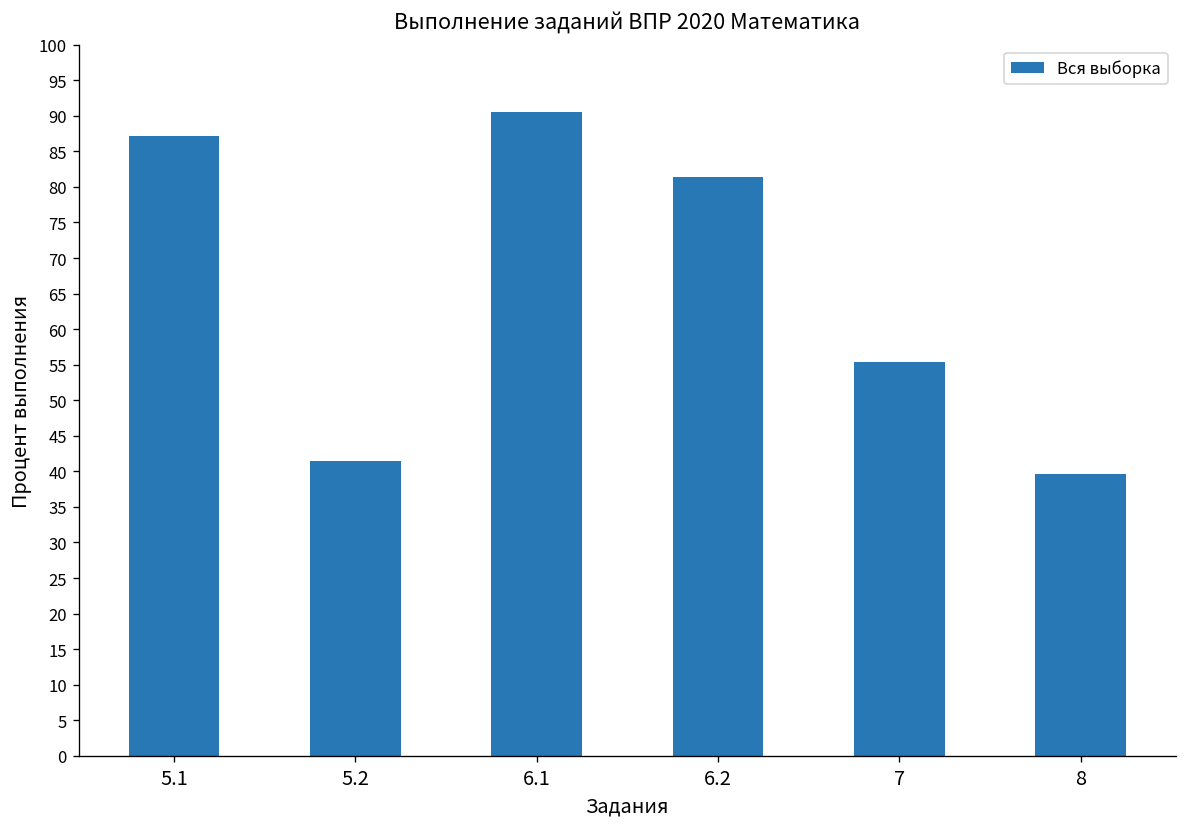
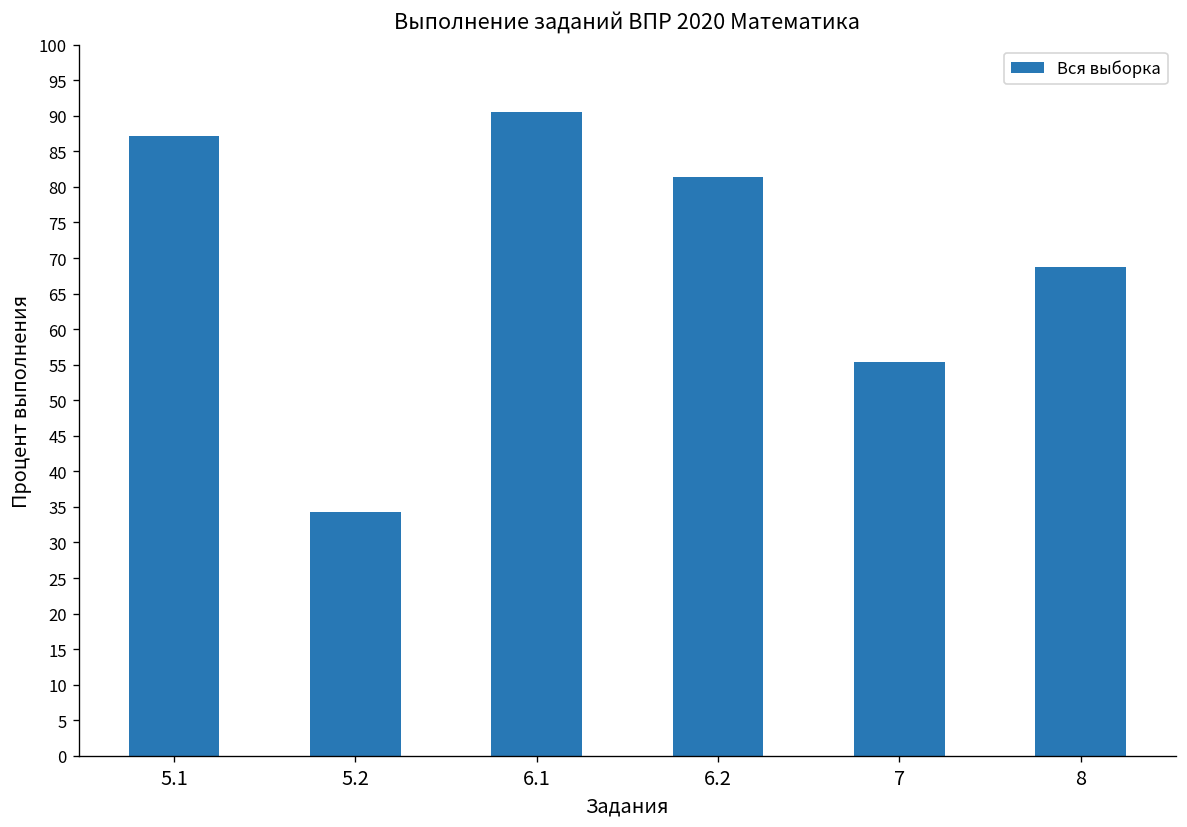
  {
    "5.1": 87,
-   "5.2": 41,
+   "5.2": 34,
    "6.1": 90,
    "6.2": 81,
    "7": 55,
-   "8": 40
+   "8": 69
  }
